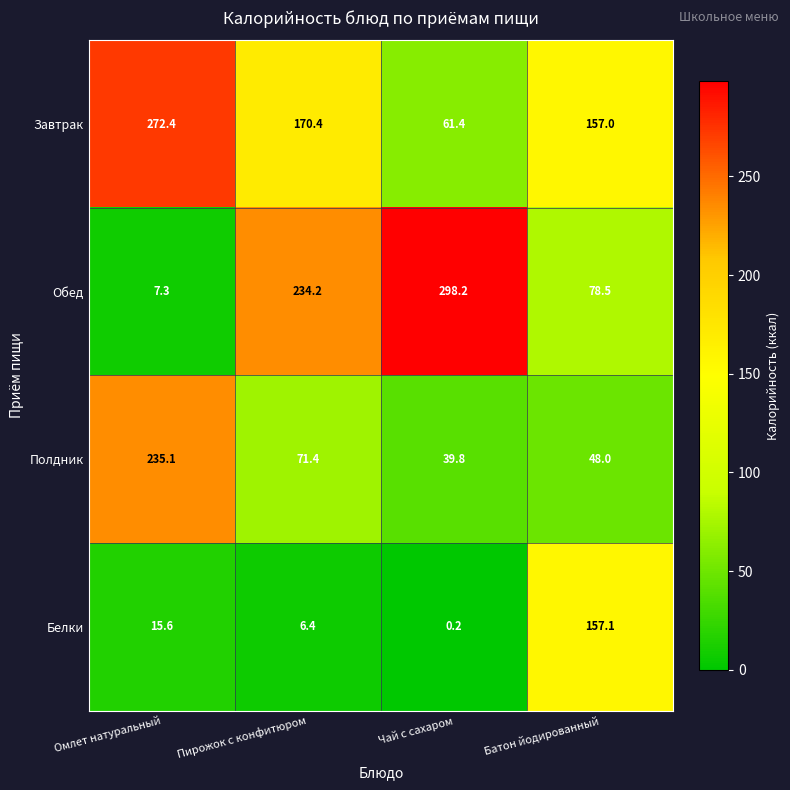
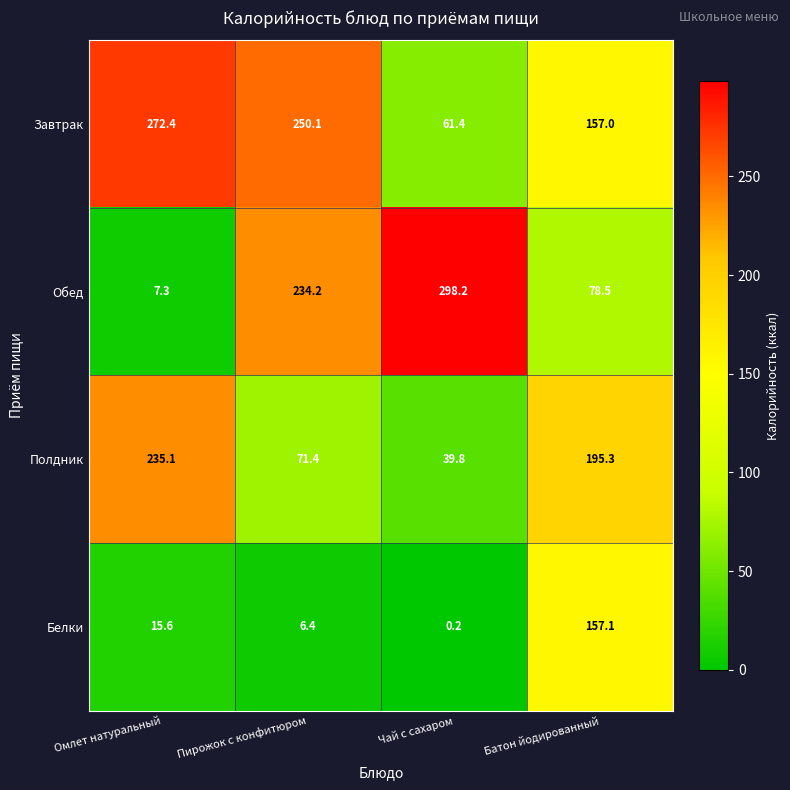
  {
    "Завтрак": {
      "Омлет натуральный": 272.4,
-     "Пирожок с конфитюром": 170.4,
+     "Пирожок с конфитюром": 250.1,
      "Чай с сахаром": 61.4,
      "Батон йодированный": 157.0
    },
    "Обед": {
      "Омлет натуральный": 7.3,
      "Пирожок с конфитюром": 234.2,
      "Чай с сахаром": 298.2,
      "Батон йодированный": 78.5
    },
    "Полдник": {
      "Омлет натуральный": 235.1,
      "Пирожок с конфитюром": 71.4,
      "Чай с сахаром": 39.8,
-     "Батон йодированный": 48.0
+     "Батон йодированный": 195.3
    },
    "Белки": {
      "Омлет натуральный": 15.6,
      "Пирожок с конфитюром": 6.4,
      "Чай с сахаром": 0.2,
      "Батон йодированный": 157.1
    }
  }
